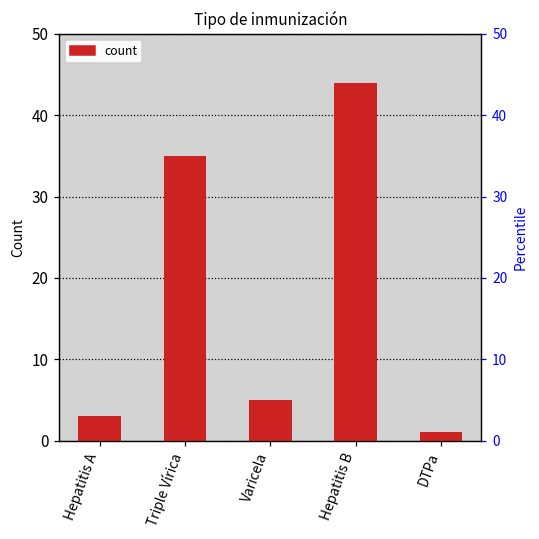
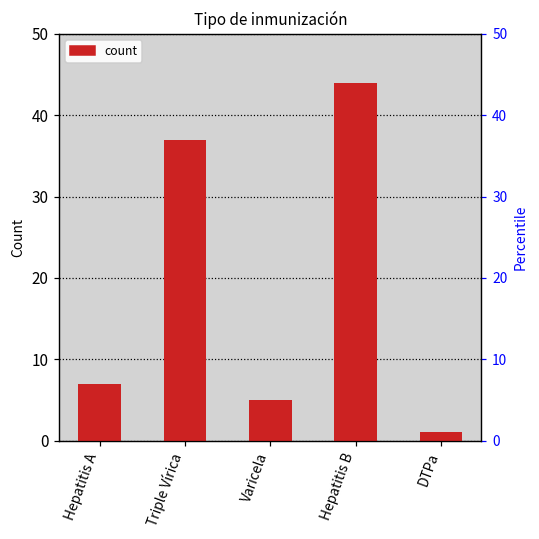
  {
-   "Hepatitis A": 3,
-   "Triple Vírica": 35,
+   "Hepatitis A": 7,
+   "Triple Vírica": 37,
    "Varicela": 5,
    "Hepatitis B": 44,
    "DTPa": 1
  }
